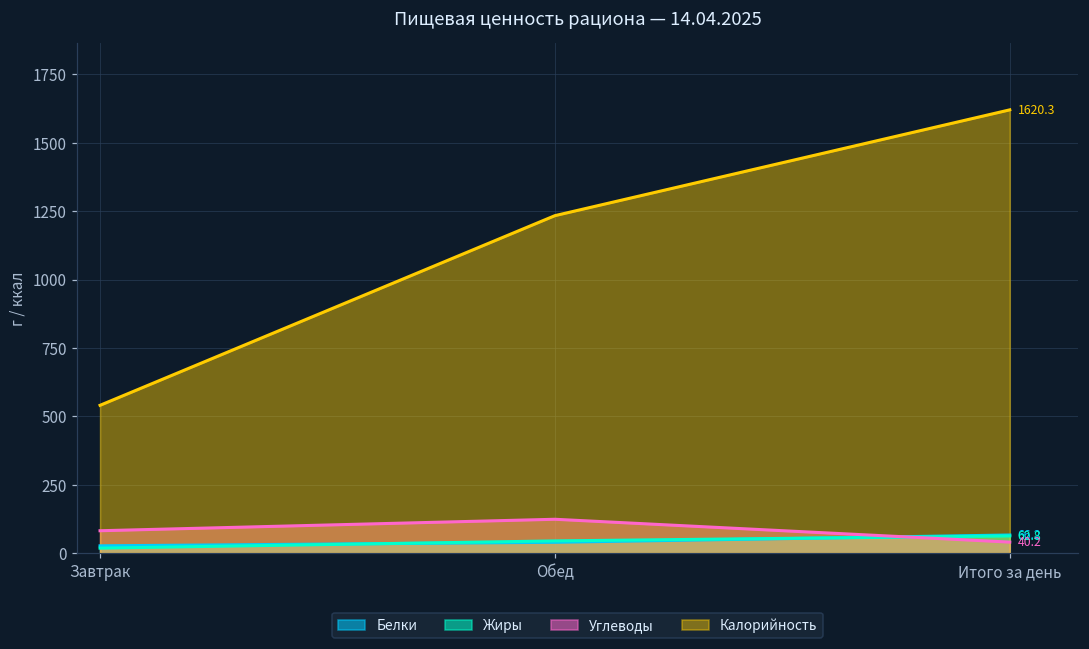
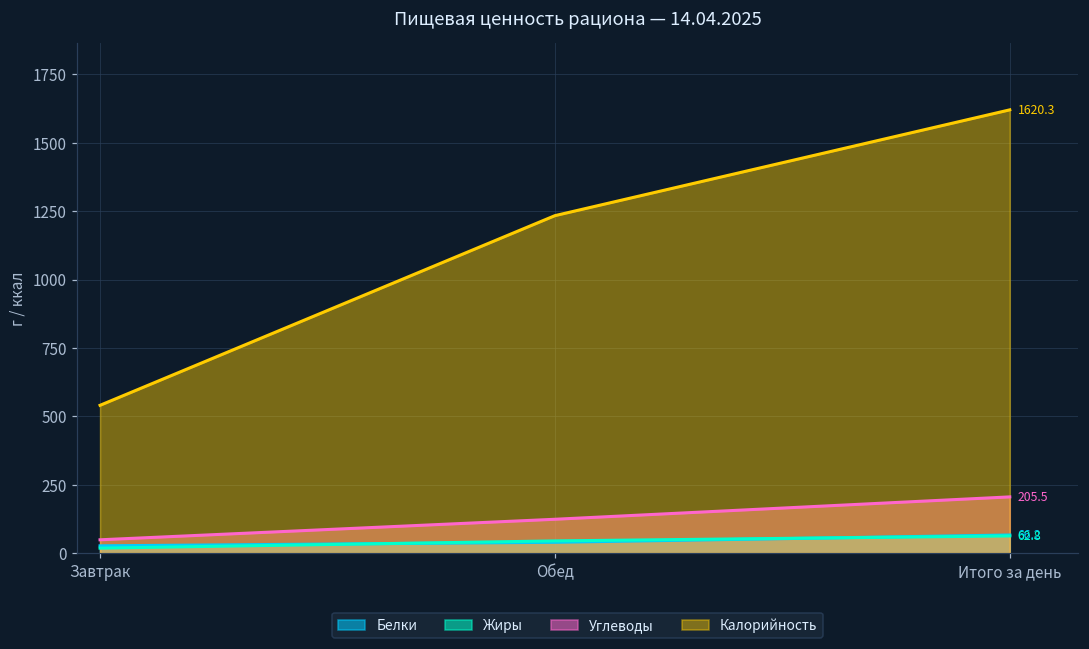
  {
    "Углеводы": {
-     "Завтрак": 80,
-     "Итого за день": 40.2
+     "Завтрак": 50,
+     "Итого за день": 205.5
    },
    "Калорийность": {
      "Итого за день": 1620.3
    }
  }
